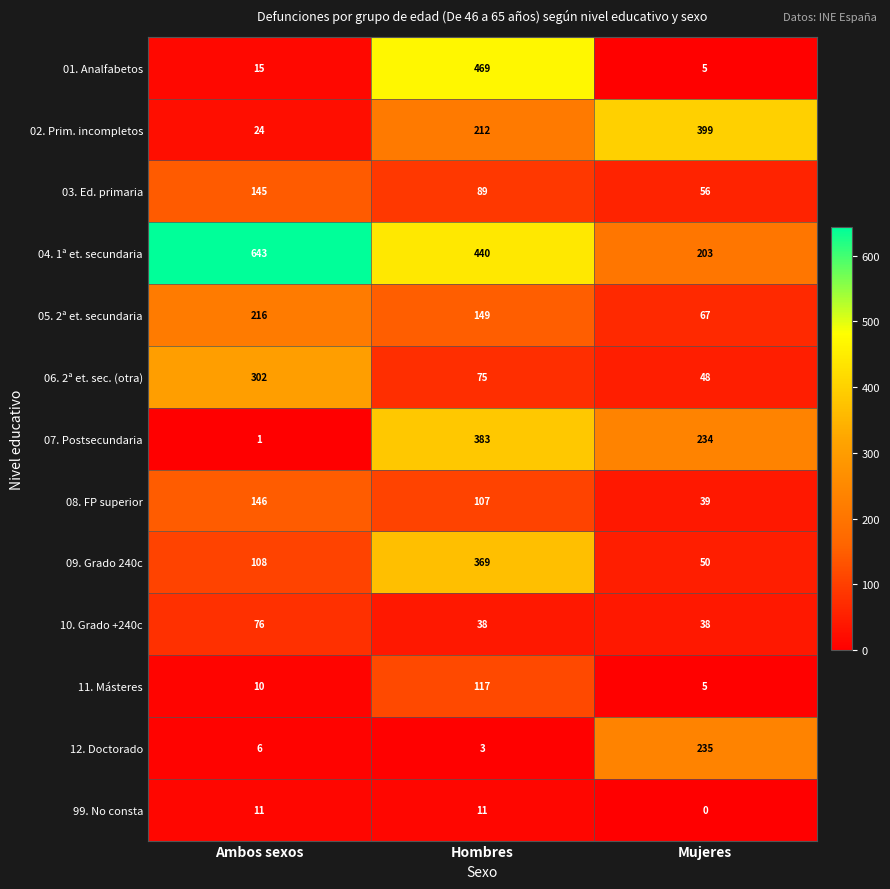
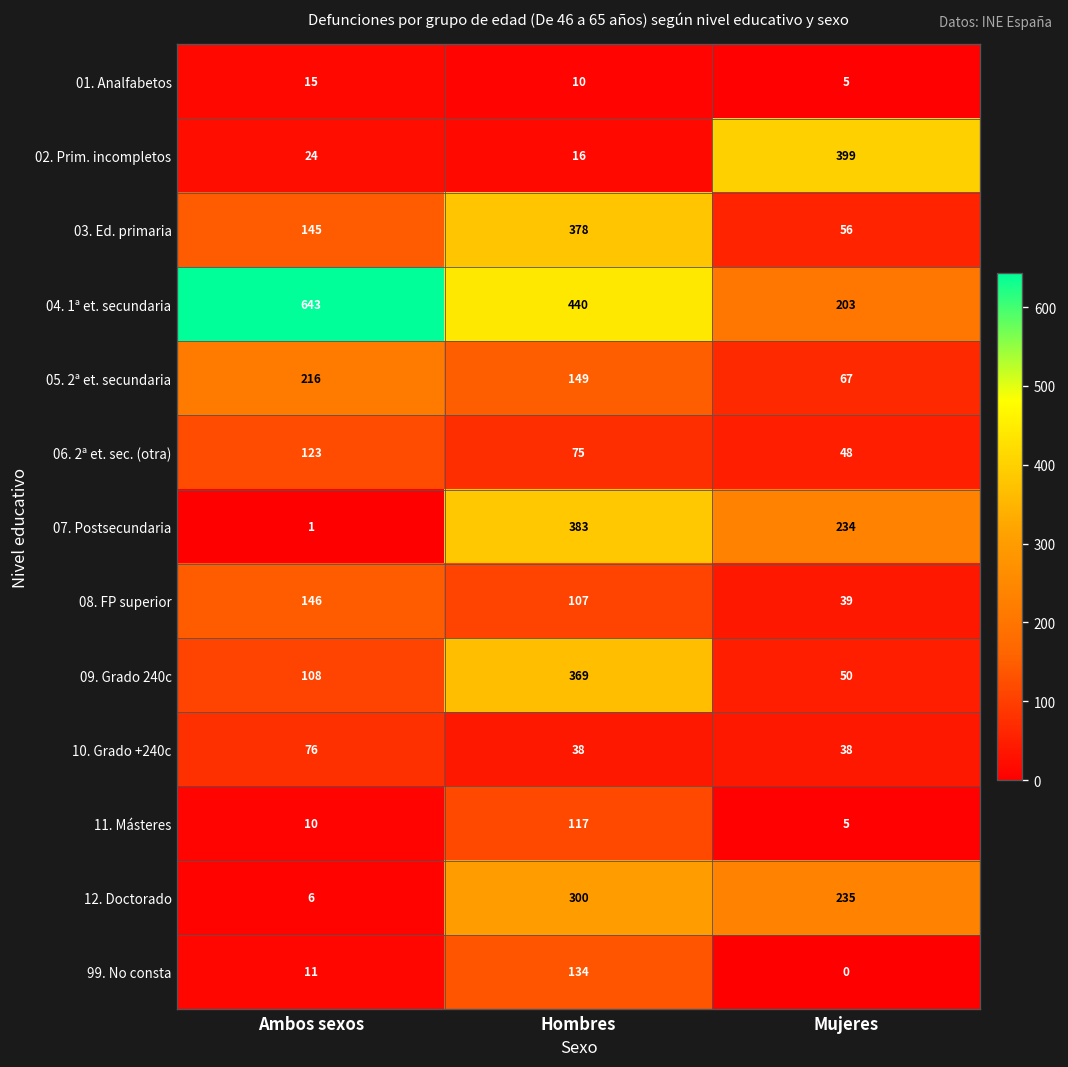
  {
    "01. Analfabetos": {
      "Ambos sexos": 15,
-     "Hombres": 469,
+     "Hombres": 10,
      "Mujeres": 5
    },
    "02. Prim. incompletos": {
      "Ambos sexos": 24,
-     "Hombres": 212,
+     "Hombres": 16,
      "Mujeres": 399
    },
    "03. Ed. primaria": {
      "Ambos sexos": 145,
-     "Hombres": 89,
+     "Hombres": 378,
      "Mujeres": 56
    },
    "04. 1ª et. secundaria": {
      "Ambos sexos": 643,
      "Hombres": 440,
      "Mujeres": 203
    },
    "05. 2ª et. secundaria": {
      "Ambos sexos": 216,
      "Hombres": 149,
      "Mujeres": 67
    },
    "06. 2ª et. sec. (otra)": {
-     "Ambos sexos": 302,
+     "Ambos sexos": 123,
      "Hombres": 75,
      "Mujeres": 48
    },
    "07. Postsecundaria": {
      "Ambos sexos": 1,
      "Hombres": 383,
      "Mujeres": 234
    },
    "08. FP superior": {
      "Ambos sexos": 146,
      "Hombres": 107,
      "Mujeres": 39
    },
    "09. Grado 240c": {
      "Ambos sexos": 108,
      "Hombres": 369,
      "Mujeres": 50
    },
    "10. Grado +240c": {
      "Ambos sexos": 76,
      "Hombres": 38,
      "Mujeres": 38
    },
    "11. Másteres": {
      "Ambos sexos": 10,
      "Hombres": 117,
      "Mujeres": 5
    },
    "12. Doctorado": {
      "Ambos sexos": 6,
-     "Hombres": 3,
+     "Hombres": 300,
      "Mujeres": 235
    },
    "99. No consta": {
      "Ambos sexos": 11,
-     "Hombres": 11,
+     "Hombres": 134,
      "Mujeres": 0
    }
  }
